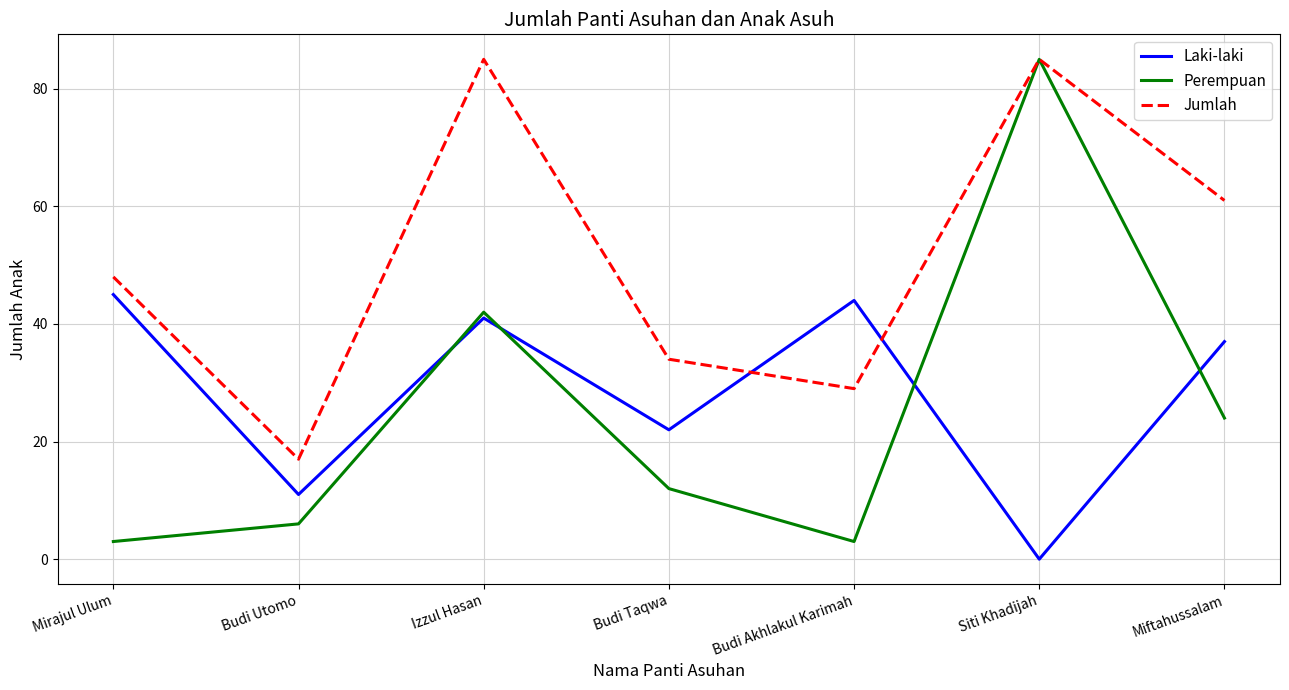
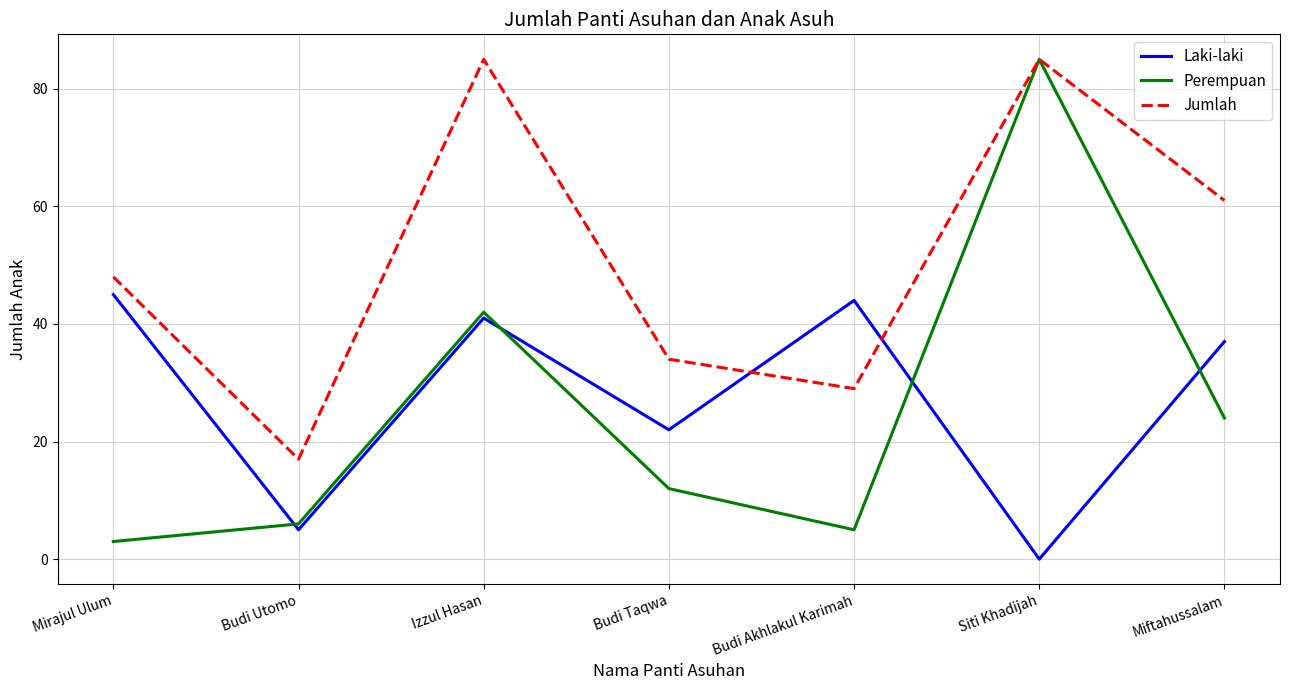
  {
    "Laki-laki": {
      "Mirajul Ulum": 45,
-     "Budi Utomo": 11,
+     "Budi Utomo": 5,
      "Izzul Hasan": 41,
      "Budi Taqwa": 22,
      "Budi Akhlakul Karimah": 44,
      "Siti Khadijah": 0,
      "Miftahussalam": 37
    },
    "Perempuan": {
      "Mirajul Ulum": 3,
      "Budi Utomo": 6,
      "Izzul Hasan": 42,
      "Budi Taqwa": 12,
-     "Budi Akhlakul Karimah": 3,
+     "Budi Akhlakul Karimah": 5,
      "Miftahussalam": 24
    },
    "Jumlah": {
      "Mirajul Ulum": 48,
      "Budi Utomo": 17,
      "Izzul Hasan": 85,
      "Budi Taqwa": 34,
      "Budi Akhlakul Karimah": 29,
      "Miftahussalam": 61
    }
  }
